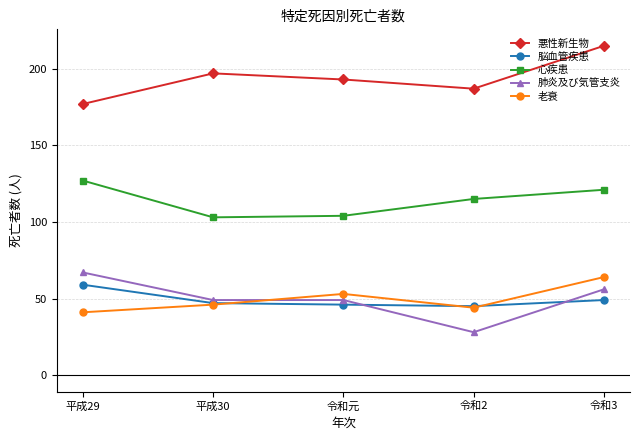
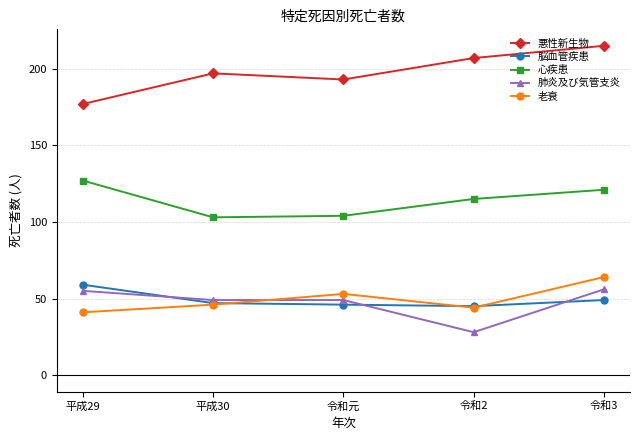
  {
    "悪性新生物": {
      "平成29": 177,
      "平成30": 197,
      "令和元": 193,
-     "令和2": 187,
+     "令和2": 207,
      "令和3": 215
    },
    "脳血管疾患": {
      "平成29": 59,
      "令和元": 46,
      "令和3": 49
    },
    "心疾患": {
      "平成29": 127,
      "平成30": 103,
      "令和元": 104,
      "令和2": 115,
      "令和3": 121
    },
    "肺炎及び気管支炎": {
-     "平成29": 67,
+     "平成29": 55,
      "平成30": 49,
      "令和元": 49,
      "令和2": 28,
      "令和3": 56
    },
    "老衰": {
      "平成29": 41,
      "令和元": 53,
      "令和3": 64
    }
  }
